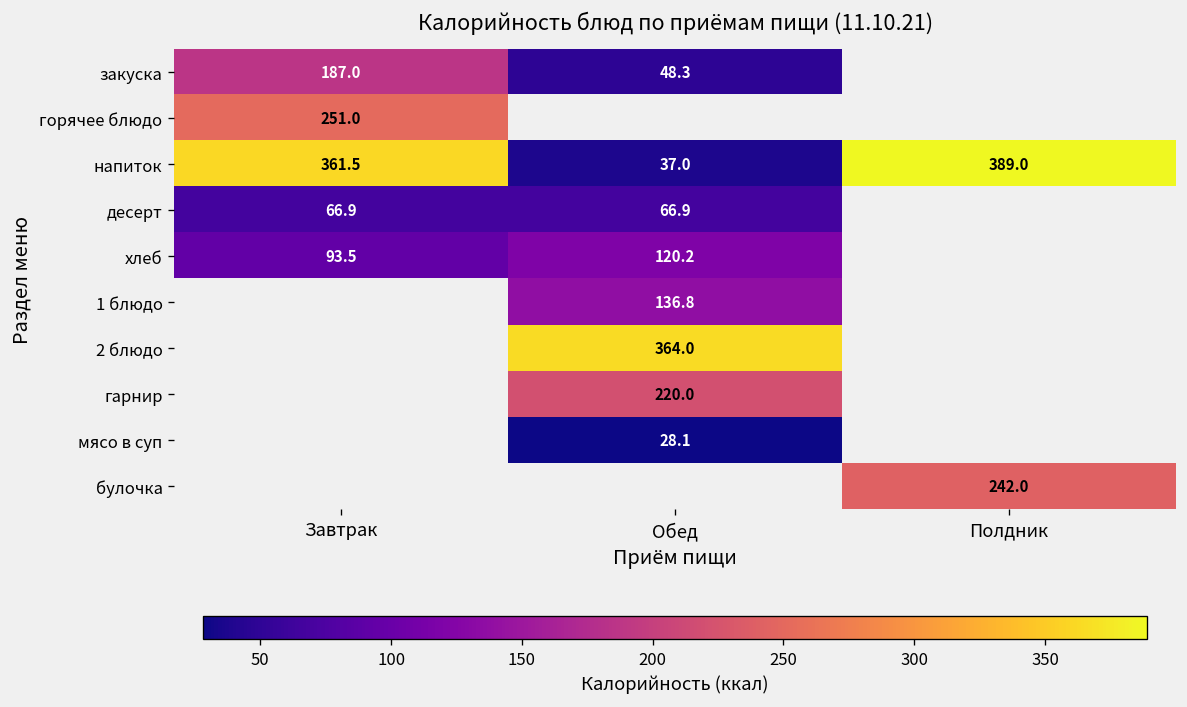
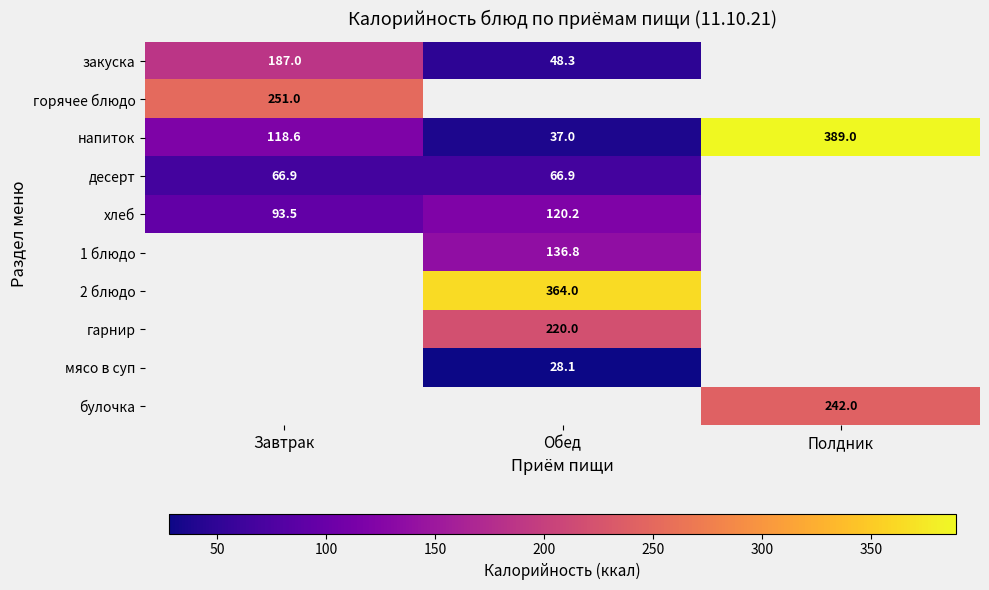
  {
    "закуска": {
      "Завтрак": 187.0,
      "Обед": 48.3
    },
    "горячее блюдо": {
      "Завтрак": 251.0
    },
    "напиток": {
-     "Завтрак": 361.5,
+     "Завтрак": 118.6,
      "Обед": 37.0,
      "Полдник": 389.0
    },
    "десерт": {
      "Завтрак": 66.9,
      "Обед": 66.9
    },
    "хлеб": {
      "Завтрак": 93.5,
      "Обед": 120.2
    },
    "1 блюдо": {
      "Обед": 136.8
    },
    "2 блюдо": {
      "Обед": 364.0
    },
    "гарнир": {
      "Обед": 220.0
    },
    "мясо в суп": {
      "Обед": 28.1
    },
    "булочка": {
      "Полдник": 242.0
    }
  }
